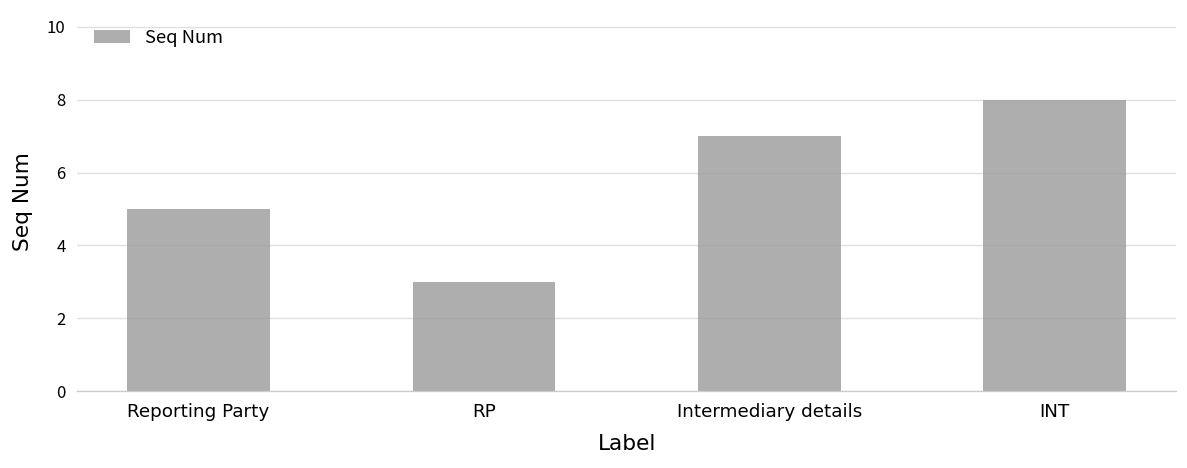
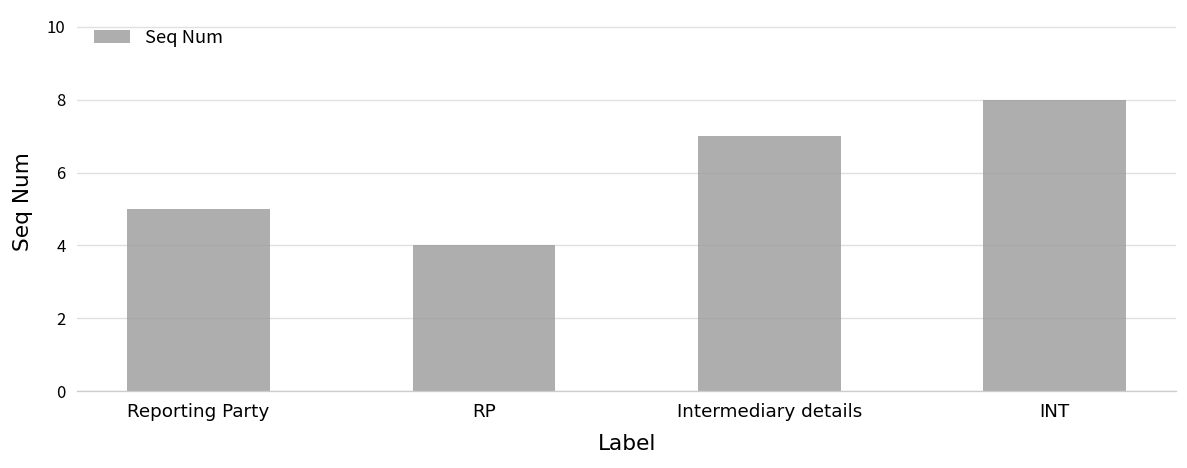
  {
    "Reporting Party": 5,
-   "RP": 3,
+   "RP": 4,
    "Intermediary details": 7,
    "INT": 8
  }
